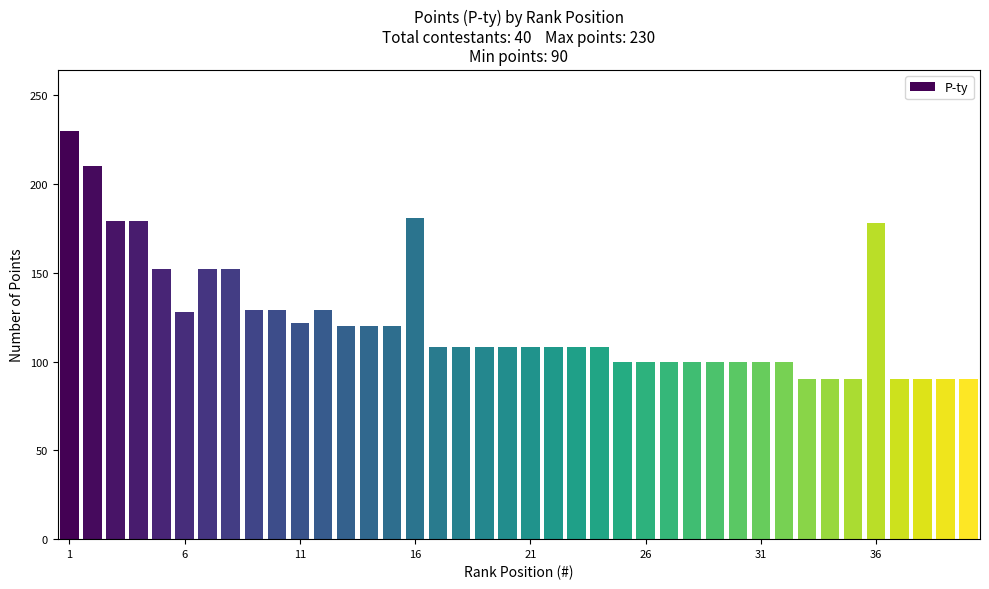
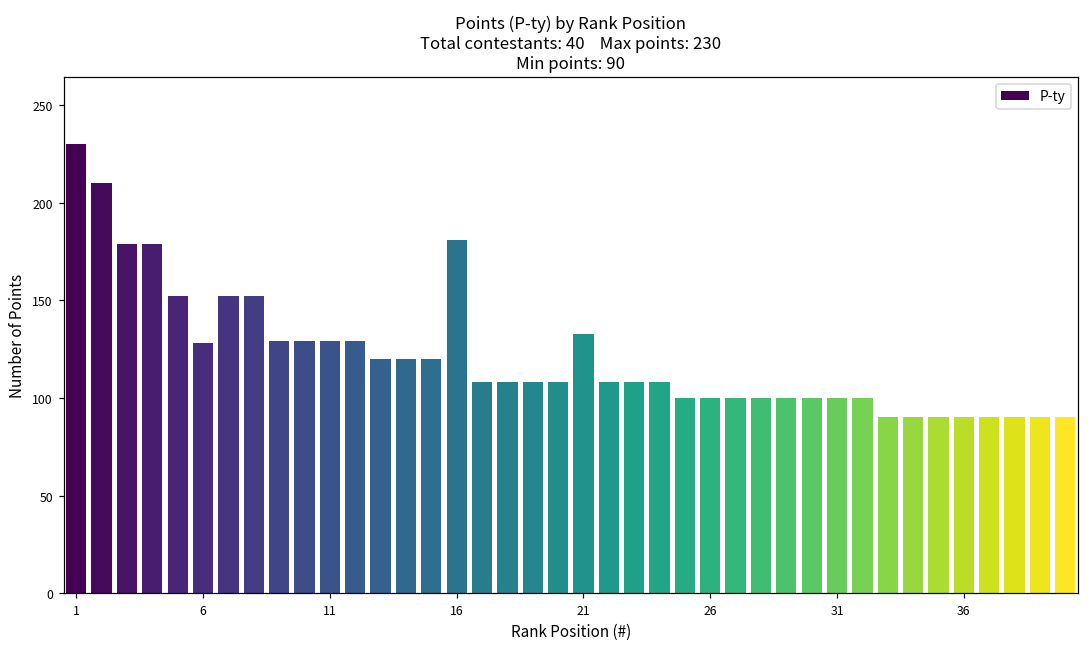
  {
    "1": 230,
    "6": 128,
-   "11": 122,
+   "11": 129,
    "16": 181,
-   "21": 108,
+   "21": 133,
    "26": 100,
    "31": 100,
-   "36": 178
+   "36": 90
  }
